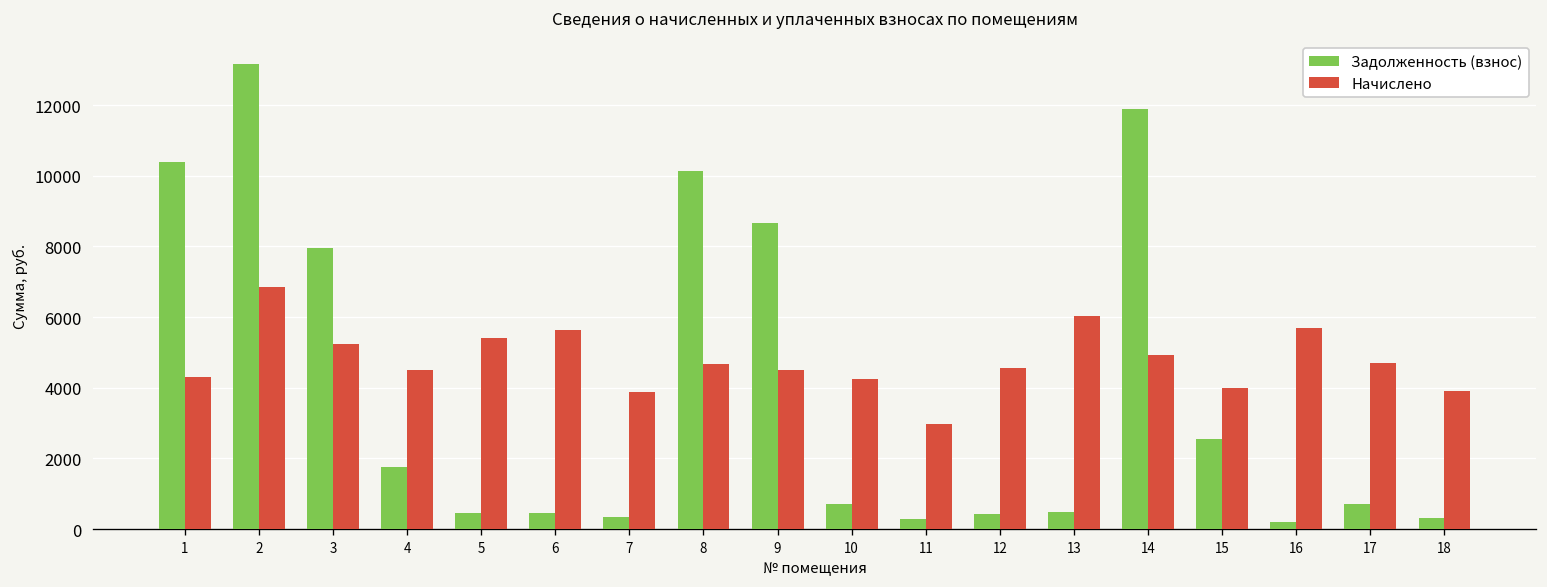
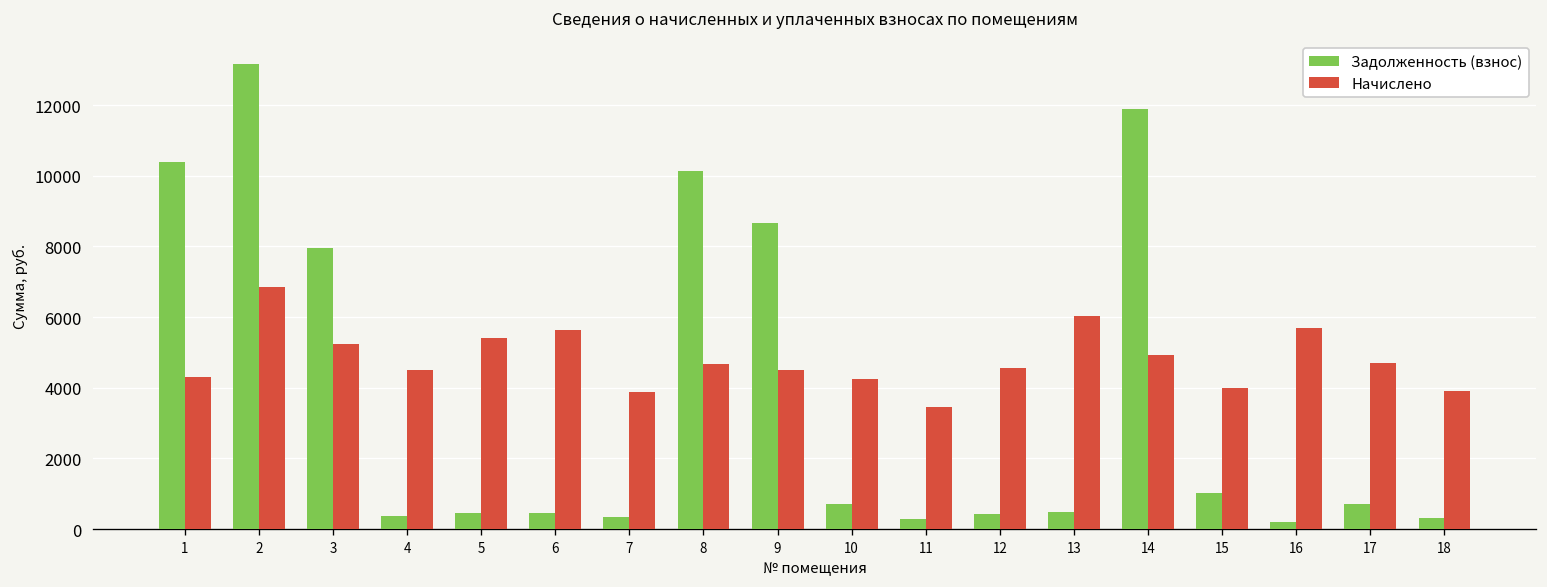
  {
    "Задолженность (взнос)": {
      "1": 10400,
      "2": 13200,
      "3": 7900,
-     "4": 1800,
+     "4": 400,
      "5": 500,
      "6": 500,
      "7": 400,
      "8": 10100,
      "9": 8700,
      "10": 700,
      "11": 300,
      "12": 400,
      "13": 500,
      "14": 11900,
-     "15": 2500,
+     "15": 1000,
      "16": 200,
      "17": 700,
      "18": 300
    },
    "Начислено": {
      "1": 4300,
      "2": 6900,
      "3": 5200,
      "4": 4500,
      "5": 5400,
      "6": 5600,
      "7": 3900,
      "8": 4700,
      "9": 4500,
      "10": 4300,
-     "11": 3000,
+     "11": 3500,
      "12": 4600,
      "13": 6000,
      "14": 4900,
      "15": 4000,
      "16": 5700,
      "17": 4700,
      "18": 3900
    }
  }
